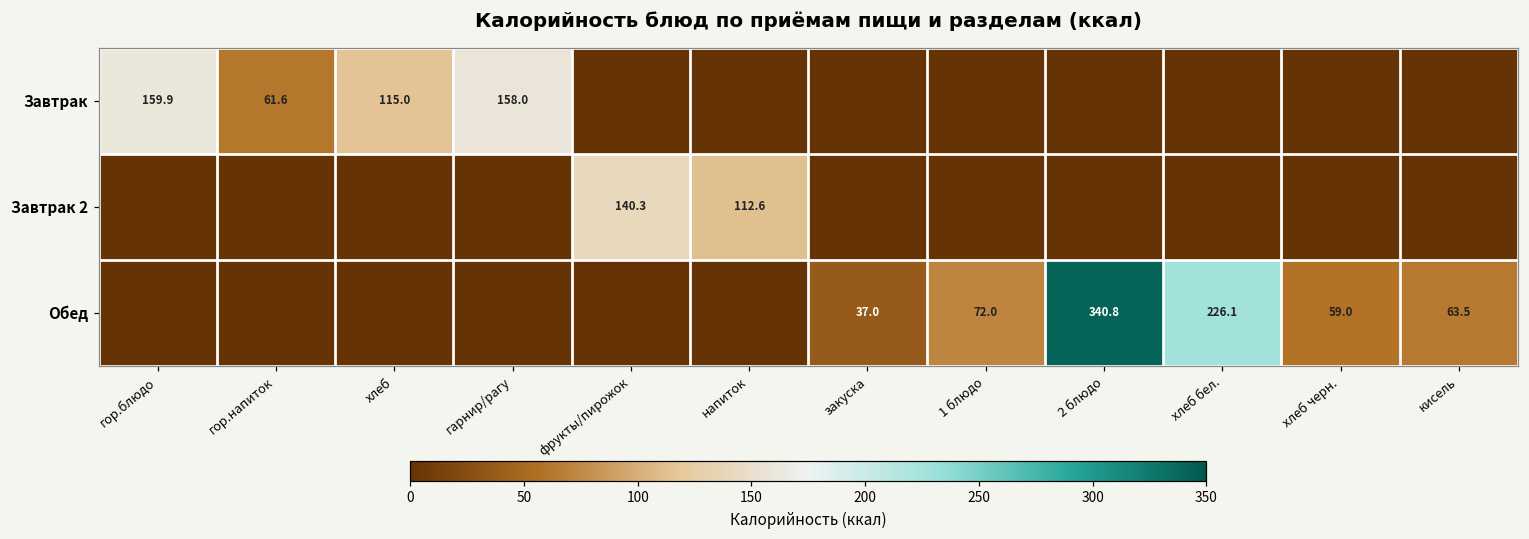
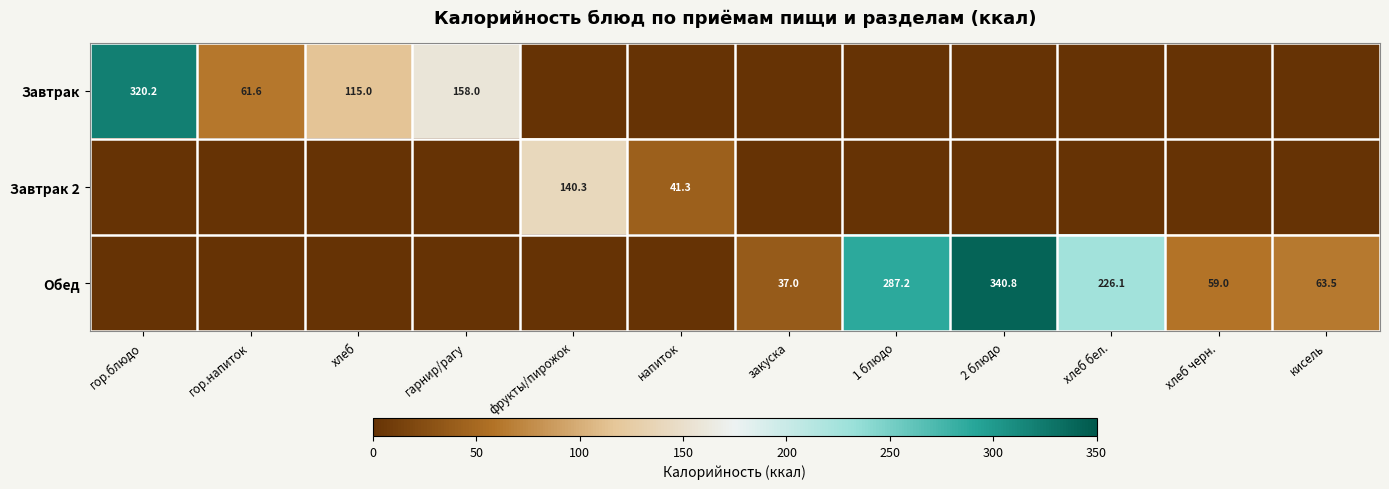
  {
    "Завтрак": {
-     "гор.блюдо": 159.9,
+     "гор.блюдо": 320.2,
      "гор.напиток": 61.6,
      "хлеб": 115.0,
      "гарнир/рагу": 158.0
    },
    "Завтрак 2": {
      "фрукты/пирожок": 140.3,
-     "напиток": 112.6
+     "напиток": 41.3
    },
    "Обед": {
      "закуска": 37.0,
-     "1 блюдо": 72.0,
+     "1 блюдо": 287.2,
      "2 блюдо": 340.8,
      "хлеб бел.": 226.1,
      "хлеб черн.": 59.0,
      "кисель": 63.5
    }
  }
